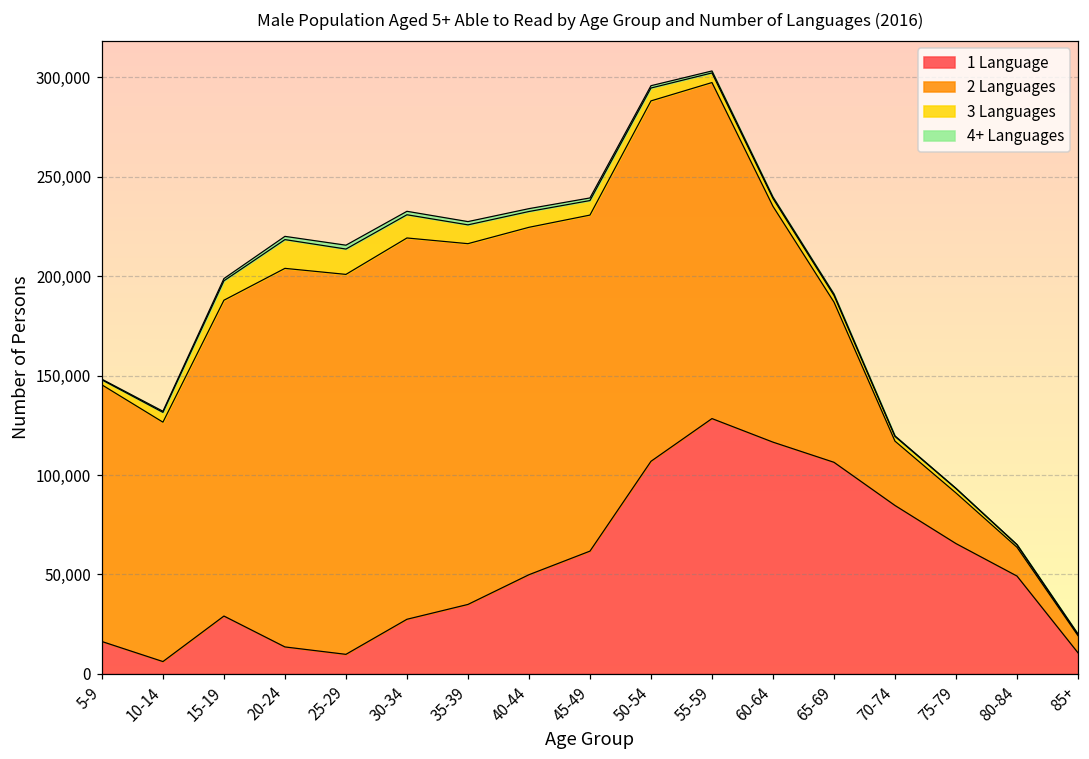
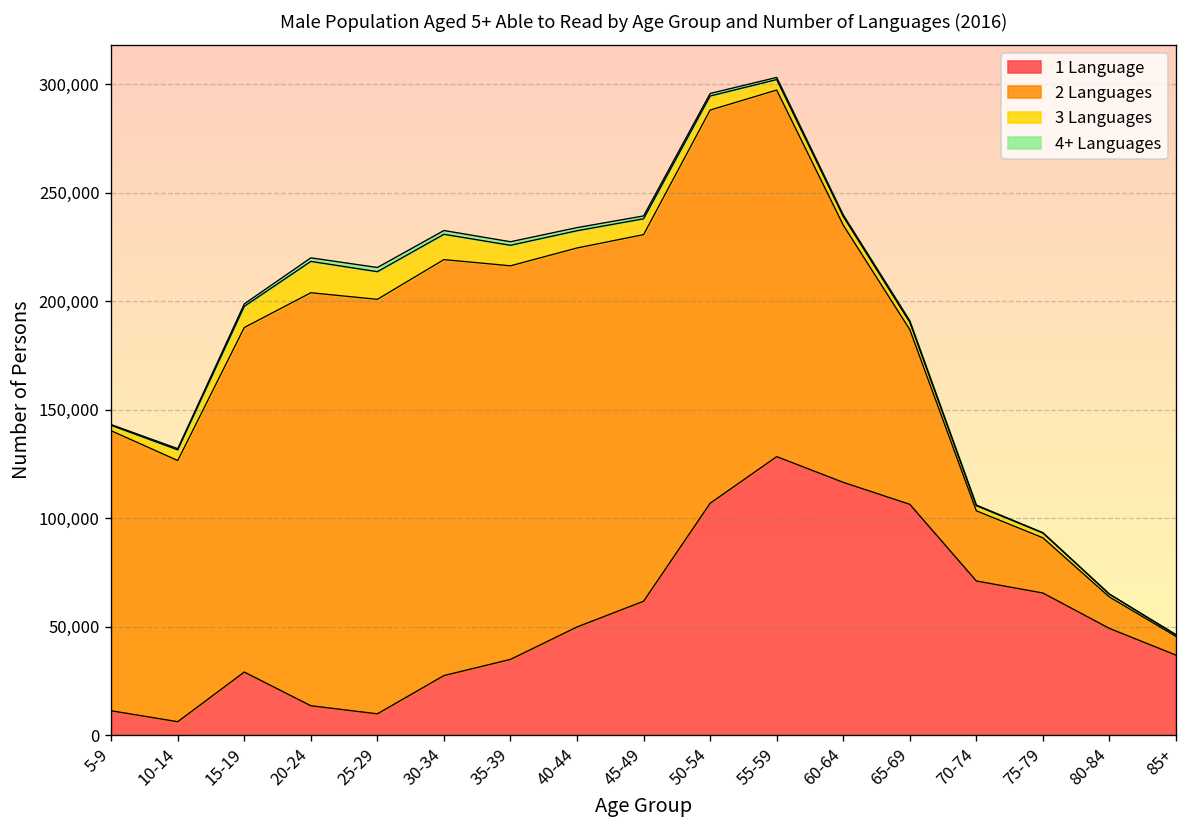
  {
    "1 Language": {
-     "5-9": "16,000",
+     "5-9": "11,000",
      "10-14": "6,000",
      "15-19": "29,000",
      "20-24": "14,000",
      "25-29": "10,000",
      "30-34": "27,000",
      "35-39": "35,000",
      "40-44": "50,000",
      "45-49": "62,000",
      "50-54": "107,000",
      "55-59": "128,000",
      "60-64": "117,000",
      "65-69": "106,000",
-     "70-74": "85,000",
+     "70-74": "71,000",
      "75-79": "65,000",
      "80-84": "49,000",
-     "85+": "11,000"
+     "85+": "37,000"
    },
    "2 Languages": {
      "5-9": "129,000",
      "10-14": "120,000",
      "15-19": "159,000",
      "20-24": "190,000",
      "25-29": "191,000",
      "30-34": "192,000",
      "35-39": "181,000",
      "40-44": "175,000",
      "45-49": "169,000",
      "50-54": "181,000",
      "55-59": "169,000",
      "60-64": "119,000",
      "65-69": "81,000",
      "70-74": "32,000",
      "75-79": "25,000"
    },
    "3 Languages": {
      "20-24": "14,000",
      "25-29": "13,000",
      "30-34": "12,000",
      "35-39": "9,000",
      "40-44": "8,000"
    },
    "4+ Languages": {
      "20-24": "2,000",
      "25-29": "2,000",
      "30-34": "2,000",
      "35-39": "2,000",
      "40-44": "1,000"
    }
  }
